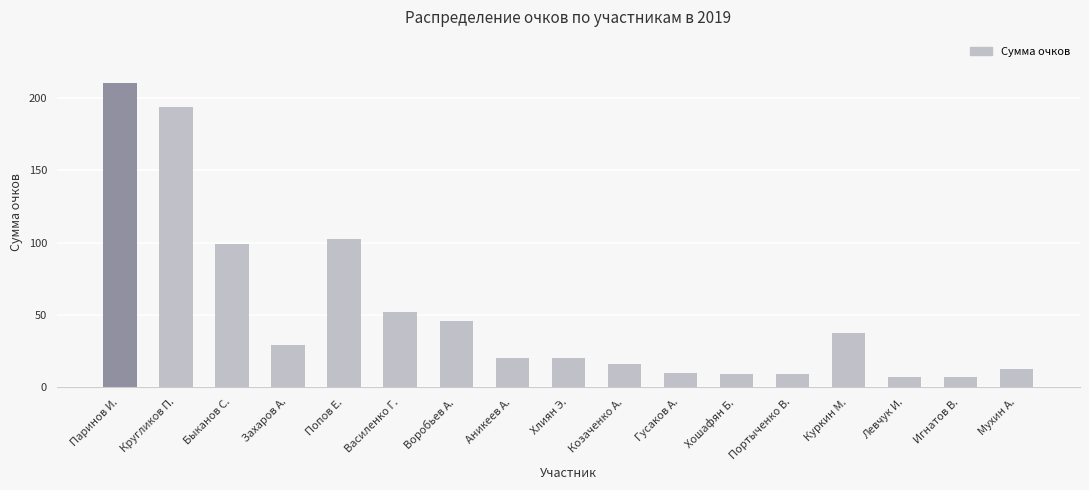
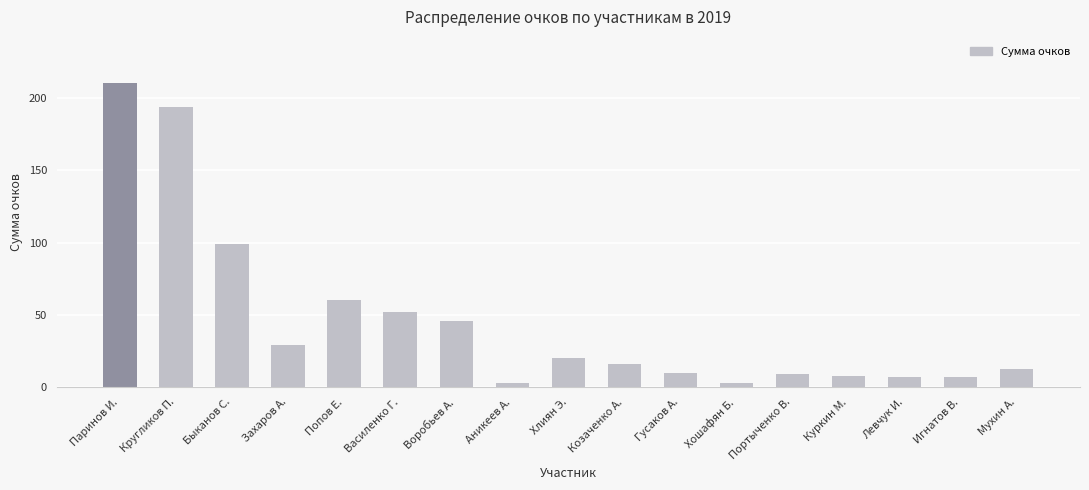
  {
    "Паринов И.": 211,
    "Кругликов П.": 194,
    "Быканов С.": 99,
    "Захаров А.": 29,
-   "Попов Е.": 102,
+   "Попов Е.": 61,
    "Василенко Г.": 52,
    "Воробьев А.": 46,
-   "Аникеев А.": 20,
+   "Аникеев А.": 3,
    "Хлиян Э.": 20,
    "Козаченко А.": 16,
    "Гусаков А.": 10,
-   "Хошафян Б.": 9,
+   "Хошафян Б.": 3,
    "Портыченко В.": 9,
-   "Куркин М.": 38,
+   "Куркин М.": 8,
    "Левчук И.": 7,
    "Игнатов В.": 7,
    "Мухин А.": 13
  }
